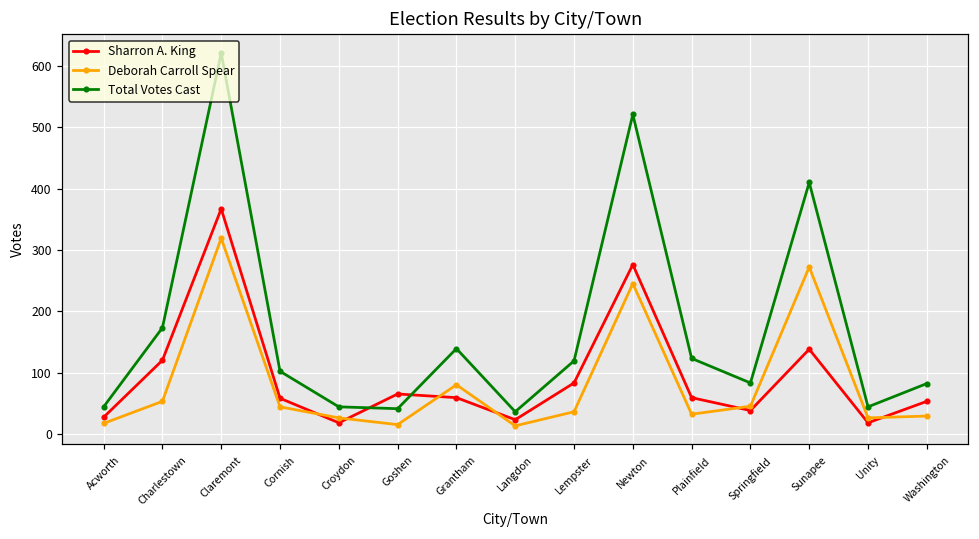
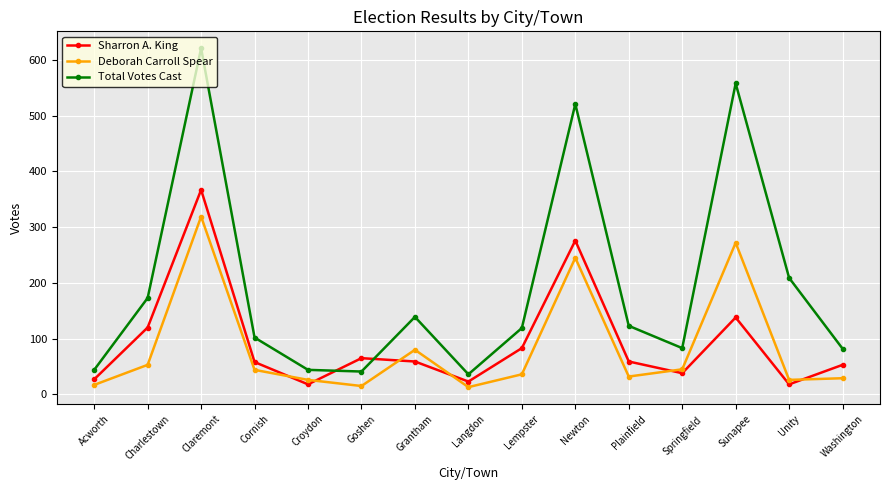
  {
    "Sharron A. King": {
      "Acworth": 30,
      "Charlestown": 120,
      "Claremont": 370,
      "Cornish": 60,
      "Croydon": 20,
      "Goshen": 70,
      "Grantham": 60,
      "Langdon": 20,
      "Lempster": 80,
      "Newton": 280,
      "Plainfield": 60,
      "Springfield": 40,
      "Sunapee": 140,
      "Unity": 20,
      "Washington": 50
    },
    "Deborah Carroll Spear": {
      "Acworth": 20,
      "Charlestown": 50,
      "Claremont": 320,
      "Cornish": 40,
      "Croydon": 30,
      "Goshen": 20,
      "Grantham": 80,
      "Langdon": 10,
      "Lempster": 40,
      "Newton": 250,
      "Plainfield": 30,
      "Springfield": 50,
      "Sunapee": 270,
      "Unity": 30,
      "Washington": 30
    },
    "Total Votes Cast": {
      "Acworth": 40,
      "Charlestown": 170,
      "Cornish": 100,
      "Croydon": 40,
      "Goshen": 40,
      "Grantham": 140,
      "Langdon": 40,
      "Lempster": 120,
      "Newton": 520,
      "Plainfield": 120,
      "Springfield": 80,
-     "Sunapee": 410,
-     "Unity": 40,
+     "Sunapee": 560,
+     "Unity": 210,
      "Washington": 80
    }
  }
